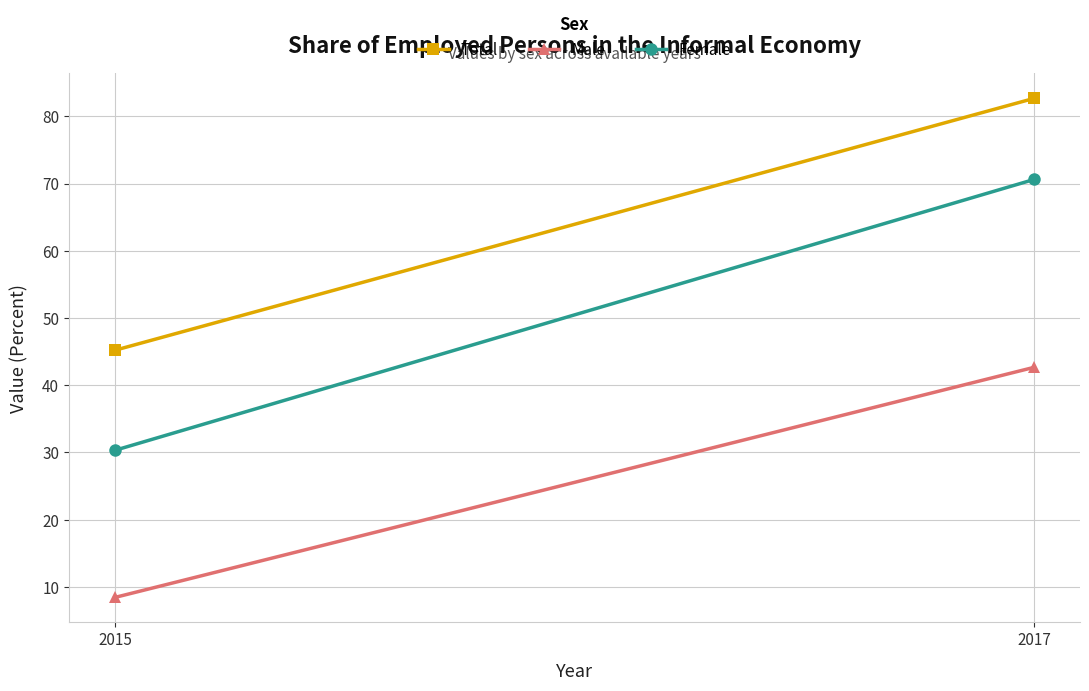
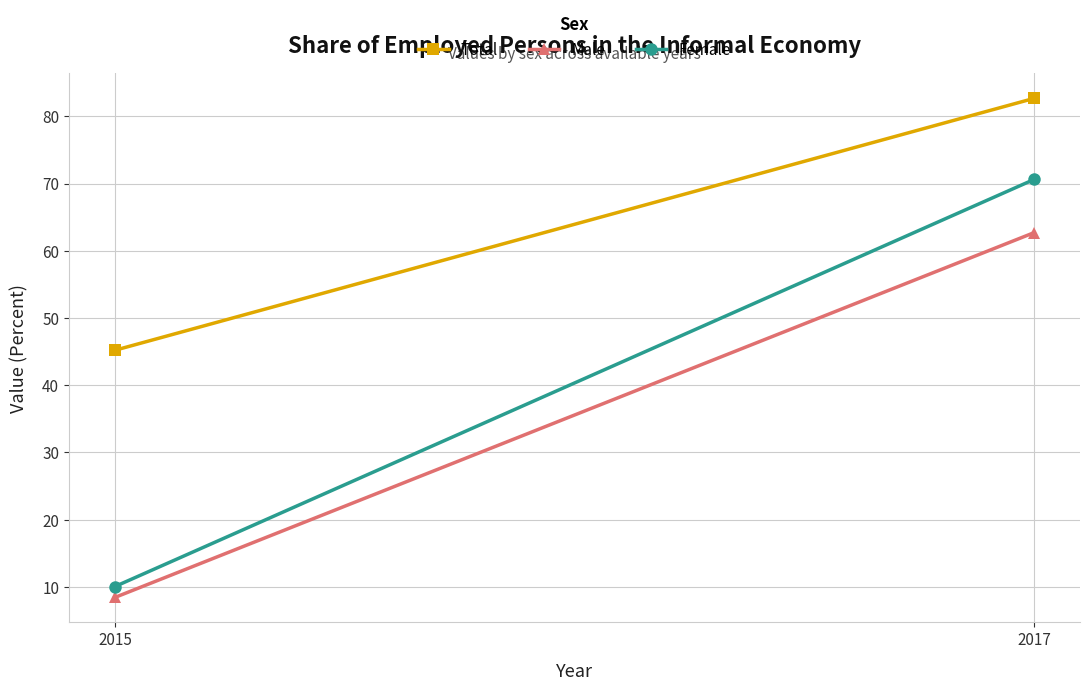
  {
    "Total": {
      "2015": 45,
      "2017": 83
    },
    "Male": {
      "2015": 8,
-     "2017": 43
+     "2017": 63
    },
    "Female": {
-     "2015": 30,
+     "2015": 10,
      "2017": 71
    }
  }
